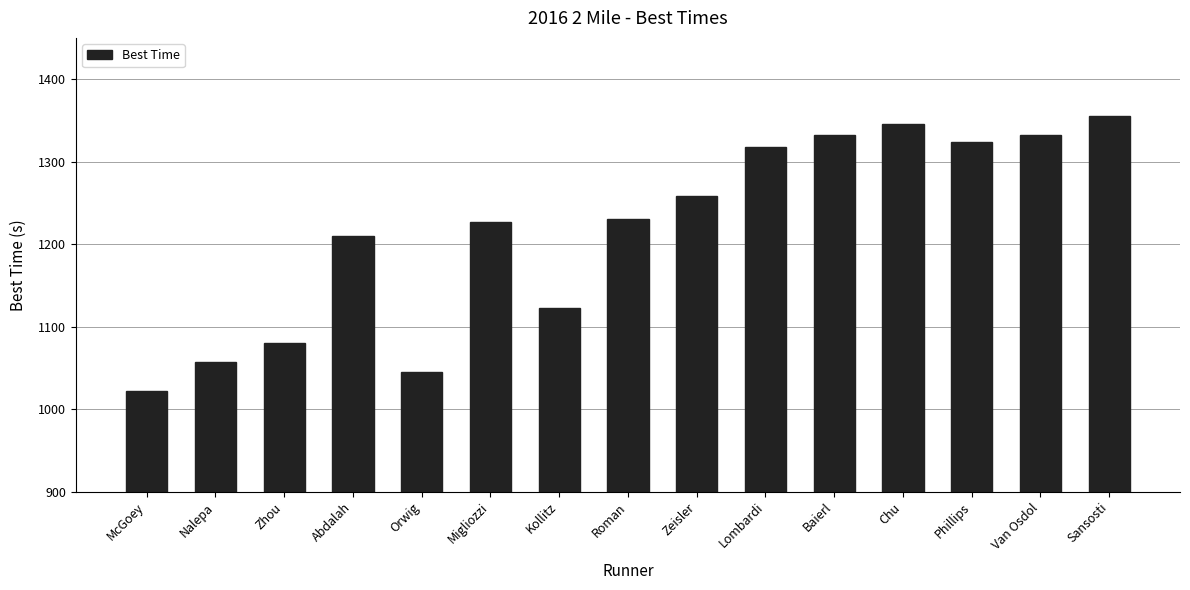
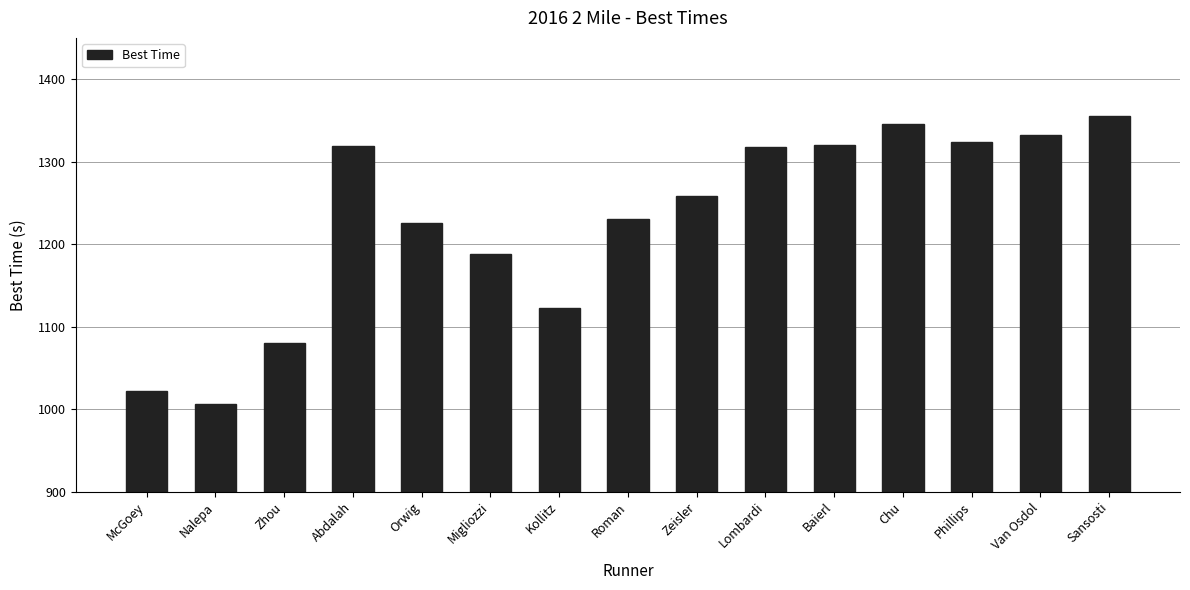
  {
    "McGoey": 1020,
-   "Nalepa": 1060,
+   "Nalepa": 1010,
    "Zhou": 1080,
-   "Abdalah": 1210,
-   "Orwig": 1040,
-   "Migliozzi": 1230,
+   "Abdalah": 1320,
+   "Orwig": 1230,
+   "Migliozzi": 1190,
    "Kollitz": 1120,
    "Roman": 1230,
    "Zeisler": 1260,
    "Lombardi": 1320,
-   "Baierl": 1330,
+   "Baierl": 1320,
    "Chu": 1350,
    "Phillips": 1320,
    "Van Osdol": 1330,
    "Sansosti": 1360
  }
